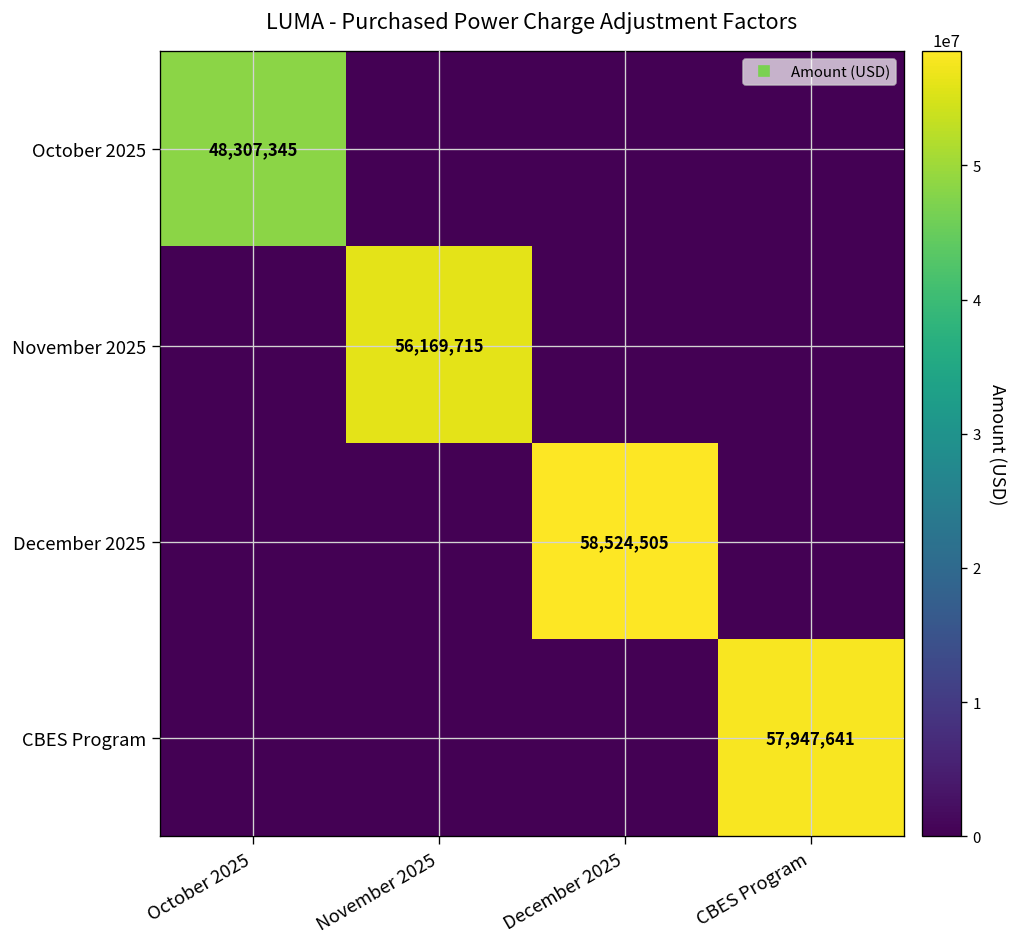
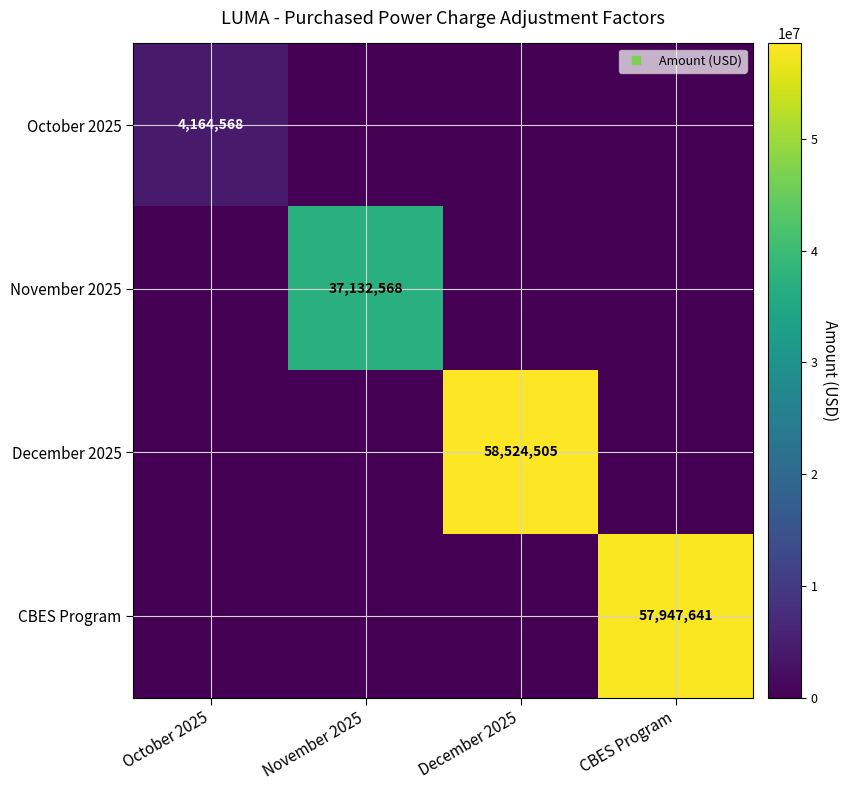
  {
    "October 2025": {
-     "October 2025": "48,307,345"
+     "October 2025": "4,164,568"
    },
    "November 2025": {
-     "November 2025": "56,169,715"
+     "November 2025": "37,132,568"
    },
    "December 2025": {
      "December 2025": "58,524,505"
    },
    "CBES Program": {
      "CBES Program": "57,947,641"
    }
  }
